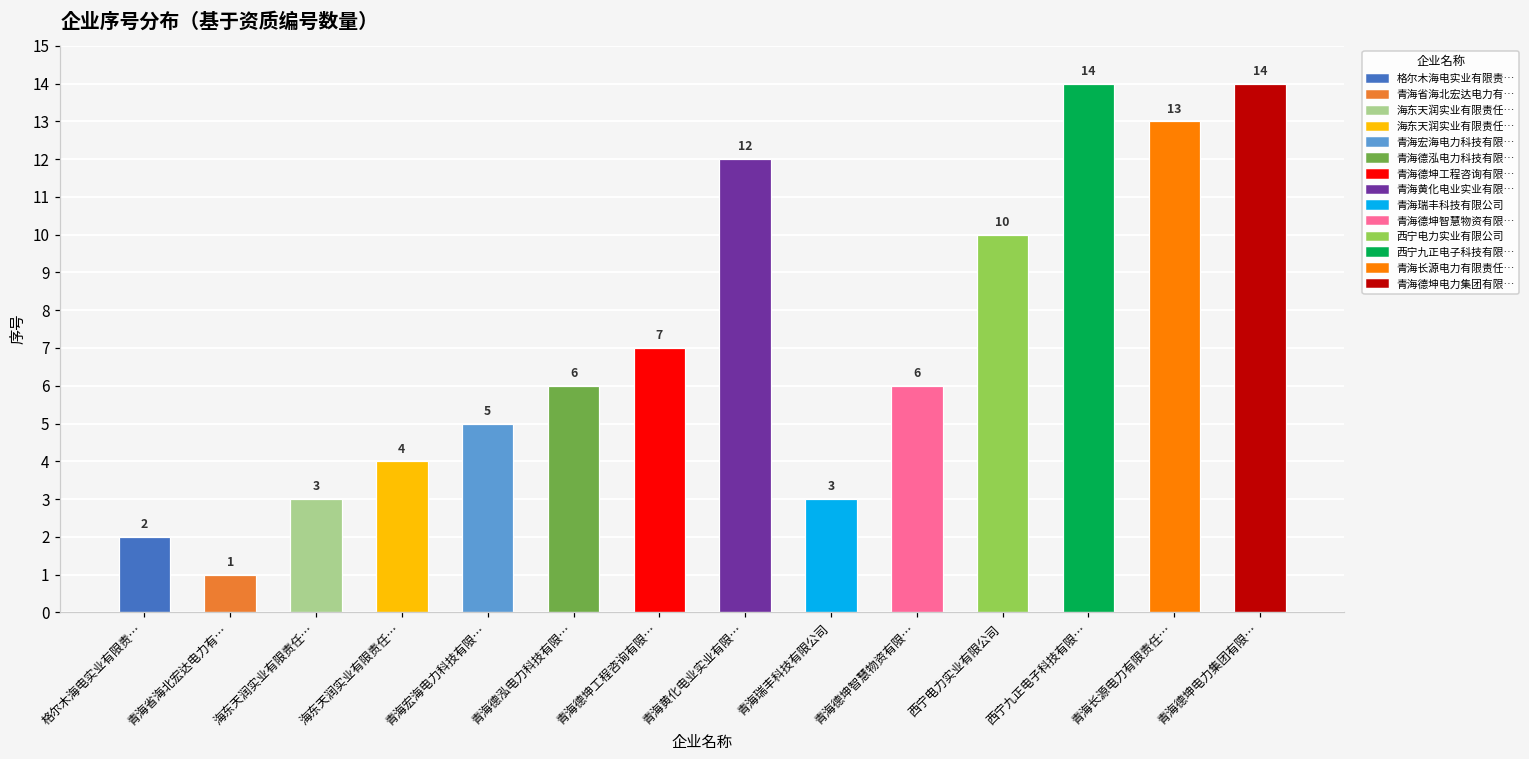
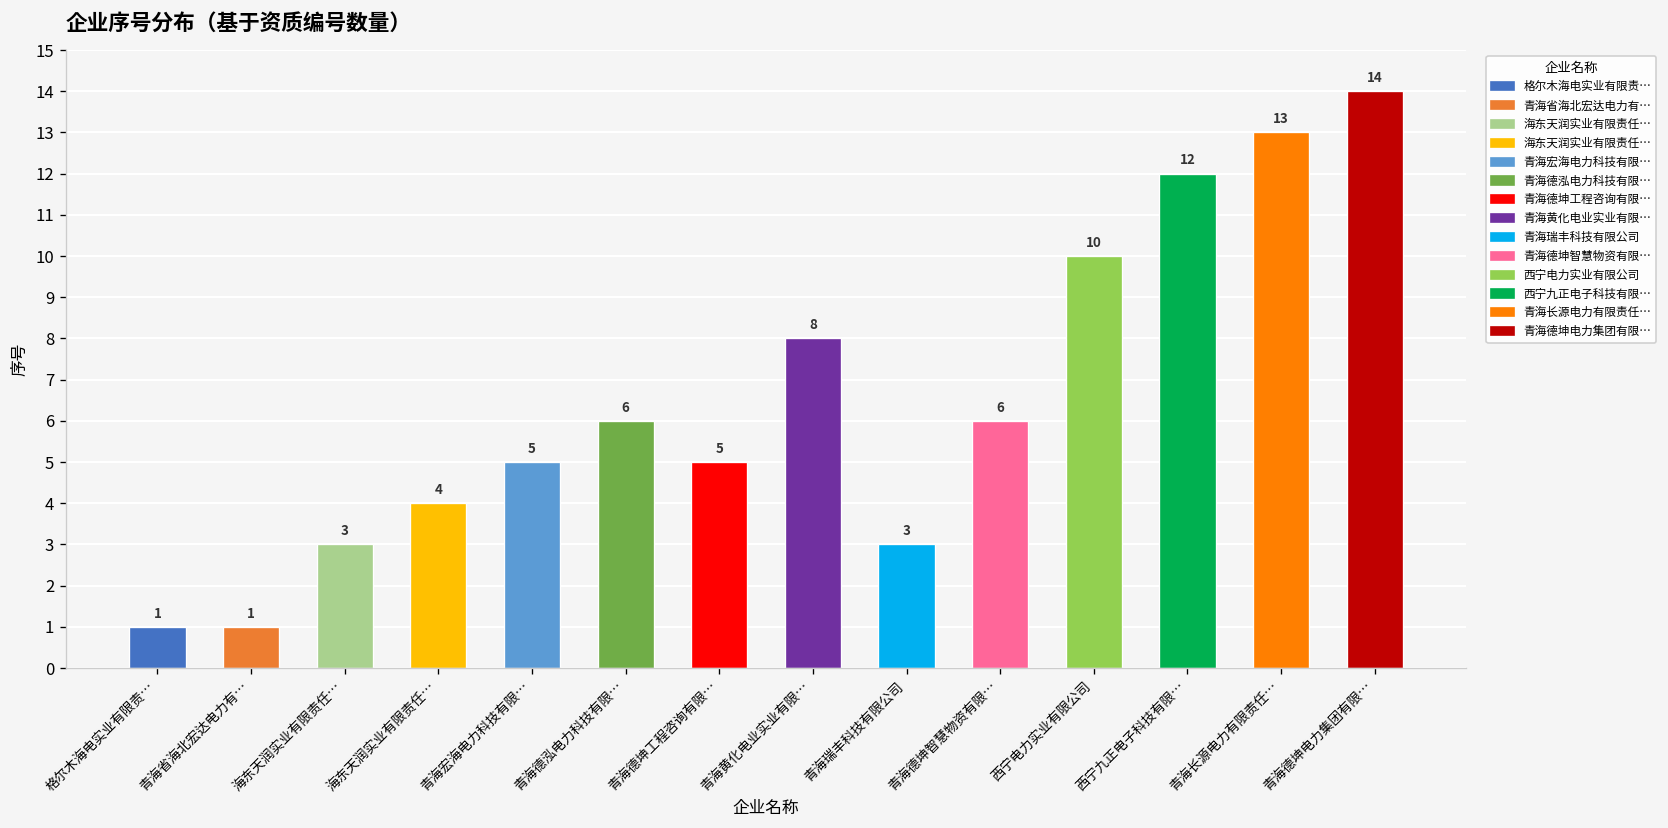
  {
-   "格尔木海电实业有限责…": 2,
+   "格尔木海电实业有限责…": 1,
    "青海省海北宏达电力有…": 1,
    "青海宏海电力科技有限…": 5,
    "青海德泓电力科技有限…": 6,
-   "青海德坤工程咨询有限…": 7,
-   "青海黄化电业实业有限…": 12,
+   "青海德坤工程咨询有限…": 5,
+   "青海黄化电业实业有限…": 8,
    "青海瑞丰科技有限公司": 3,
    "青海德坤智慧物资有限…": 6,
    "西宁电力实业有限公司": 10,
-   "西宁九正电子科技有限…": 14,
+   "西宁九正电子科技有限…": 12,
    "青海长源电力有限责任…": 13,
    "青海德坤电力集团有限…": 14
  }
